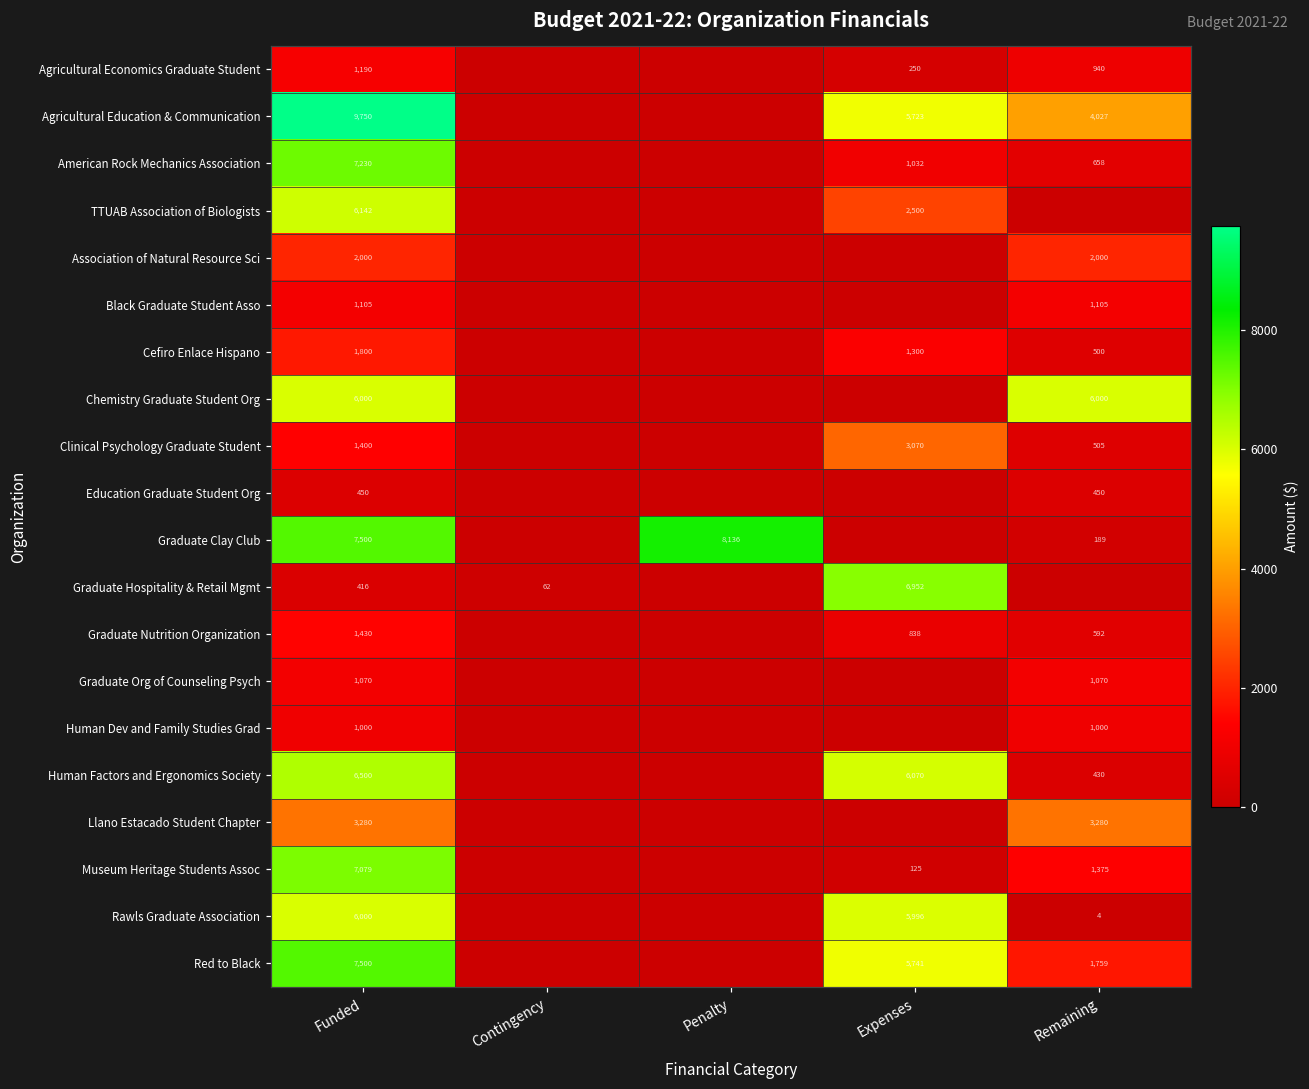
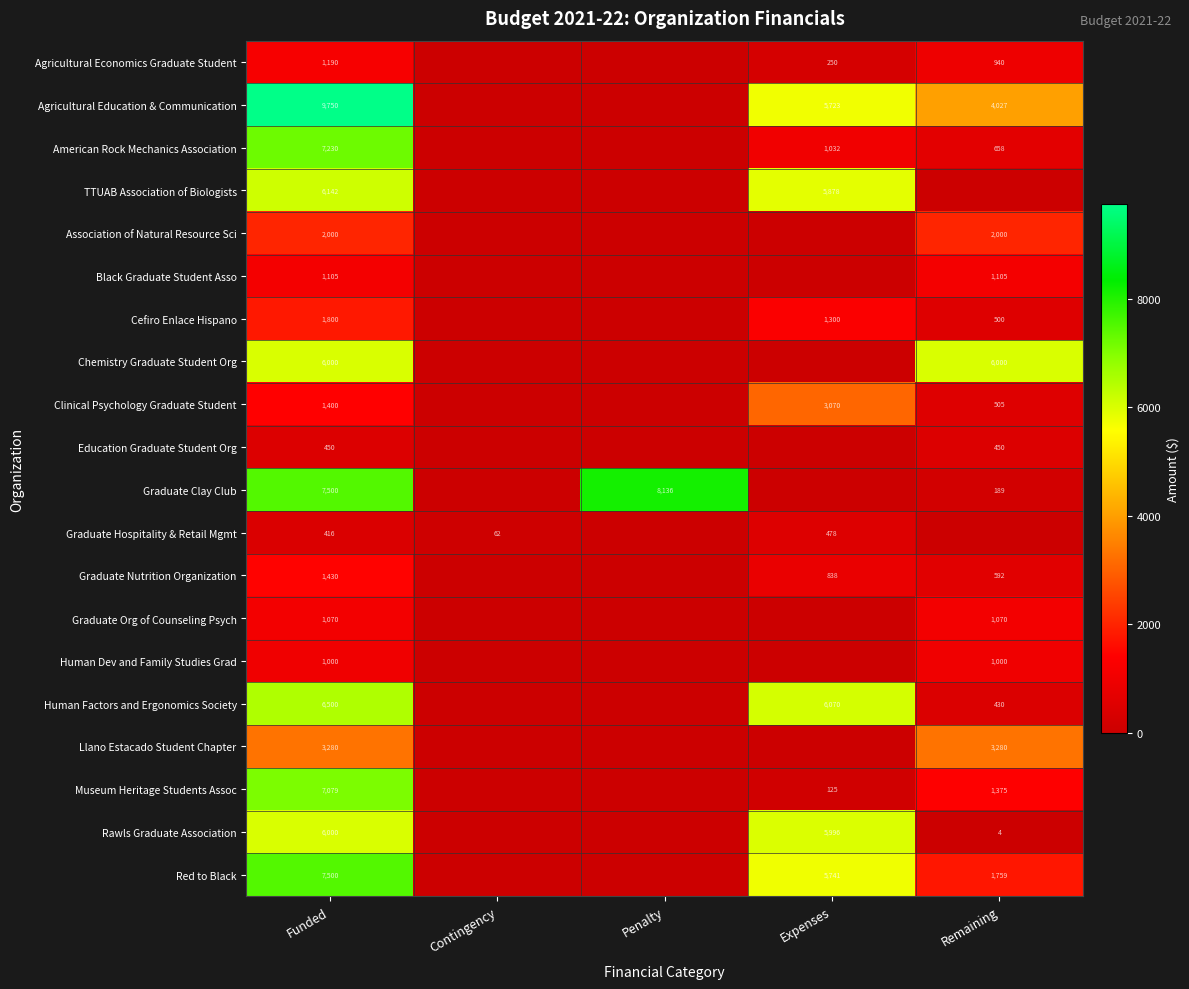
  {
    "Agricultural Economics Graduate Student": {
      "Funded": "1,190",
      "Expenses": "250",
      "Remaining": "940"
    },
    "Agricultural Education & Communication": {
      "Funded": "9,750",
      "Expenses": "5,723",
      "Remaining": "4,027"
    },
    "American Rock Mechanics Association": {
      "Funded": "7,230",
      "Expenses": "1,032",
      "Remaining": "658"
    },
    "TTUAB Association of Biologists": {
      "Funded": "6,142",
-     "Expenses": "2,500"
+     "Expenses": "5,878"
    },
    "Association of Natural Resource Sci": {
      "Funded": "2,000",
      "Remaining": "2,000"
    },
    "Black Graduate Student Asso": {
      "Funded": "1,105",
      "Remaining": "1,105"
    },
    "Cefiro Enlace Hispano": {
      "Funded": "1,800",
      "Expenses": "1,300",
      "Remaining": "500"
    },
    "Chemistry Graduate Student Org": {
      "Funded": "6,000",
      "Remaining": "6,000"
    },
    "Clinical Psychology Graduate Student": {
      "Funded": "1,400",
      "Expenses": "3,070",
      "Remaining": "505"
    },
    "Education Graduate Student Org": {
      "Funded": "450",
      "Remaining": "450"
    },
    "Graduate Clay Club": {
      "Funded": "7,500",
      "Penalty": "8,136",
      "Remaining": "189"
    },
    "Graduate Hospitality & Retail Mgmt": {
      "Funded": "416",
      "Contingency": "62",
-     "Expenses": "6,952"
+     "Expenses": "478"
    },
    "Graduate Nutrition Organization": {
      "Funded": "1,430",
      "Expenses": "838",
      "Remaining": "592"
    },
    "Graduate Org of Counseling Psych": {
      "Funded": "1,070",
      "Remaining": "1,070"
    },
    "Human Dev and Family Studies Grad": {
      "Funded": "1,000",
      "Remaining": "1,000"
    },
    "Human Factors and Ergonomics Society": {
      "Funded": "6,500",
      "Expenses": "6,070",
      "Remaining": "430"
    },
    "Llano Estacado Student Chapter": {
      "Funded": "3,280",
      "Remaining": "3,280"
    },
    "Museum Heritage Students Assoc": {
      "Funded": "7,079",
      "Expenses": "125",
      "Remaining": "1,375"
    },
    "Rawls Graduate Association": {
      "Funded": "6,000",
      "Expenses": "5,996",
      "Remaining": "4"
    },
    "Red to Black": {
      "Funded": "7,500",
      "Expenses": "5,741",
      "Remaining": "1,759"
    }
  }
